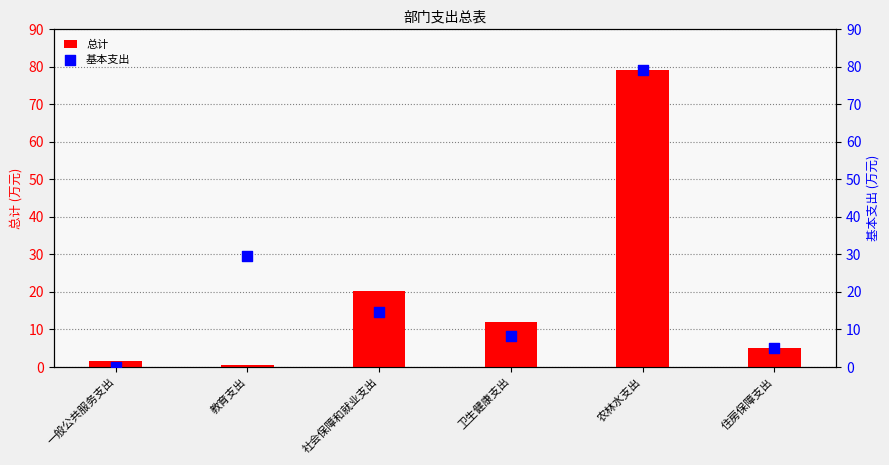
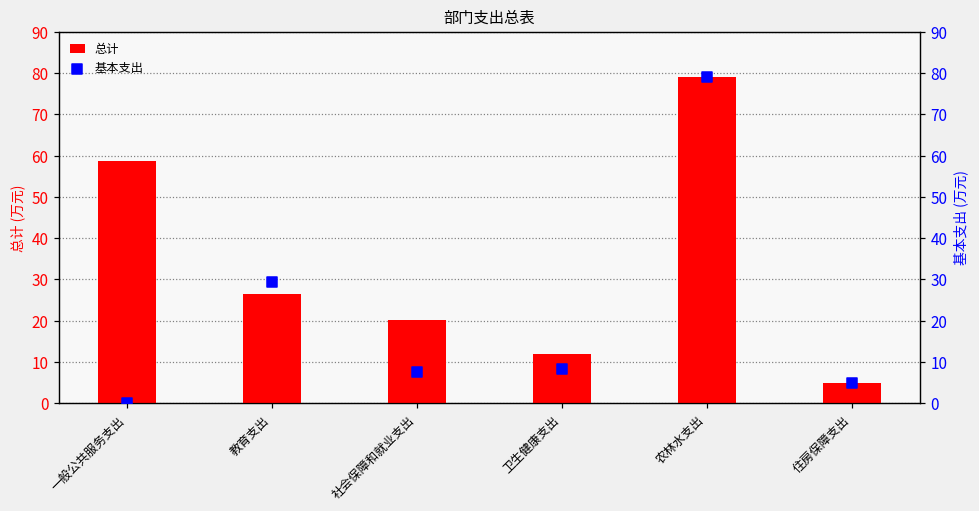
  {
    "总计": {
-     "一般公共服务支出": 2,
-     "教育支出": 1,
+     "一般公共服务支出": 59,
+     "教育支出": 26,
      "社会保障和就业支出": 20,
      "卫生健康支出": 12,
      "农林水支出": 79,
      "住房保障支出": 5
    },
    "基本支出": {
-     "社会保障和就业支出": 15
+     "社会保障和就业支出": 8
    }
  }
